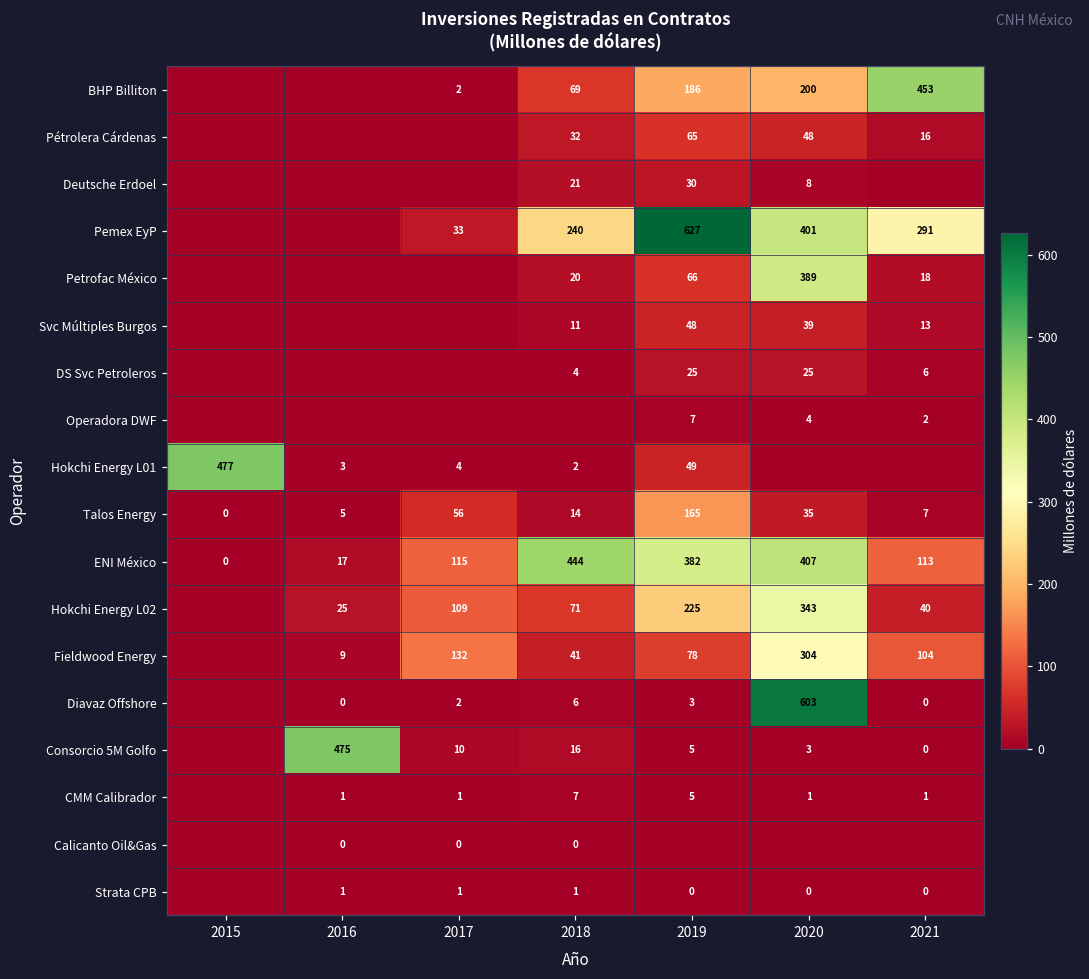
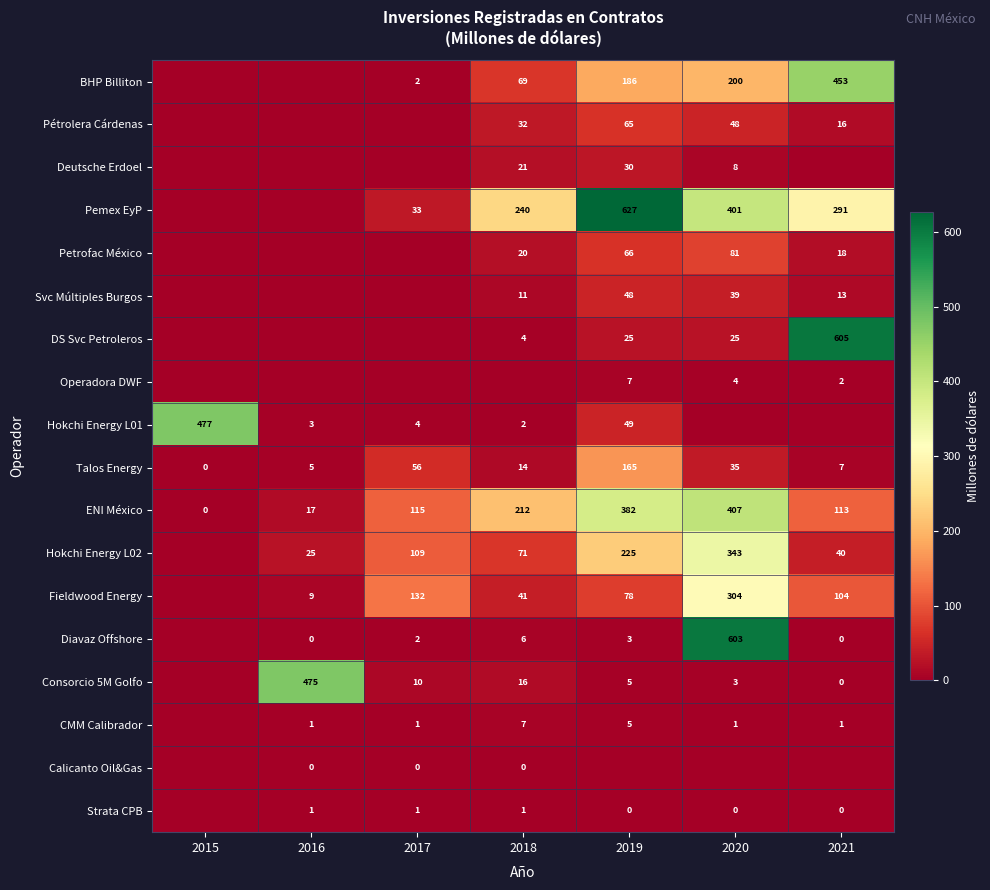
  {
    "BHP Billiton": {
      "2017": 2,
      "2018": 69,
      "2019": 186,
      "2020": 200,
      "2021": 453
    },
    "Pétrolera Cárdenas": {
      "2018": 32,
      "2019": 65,
      "2020": 48,
      "2021": 16
    },
    "Deutsche Erdoel": {
      "2018": 21,
      "2019": 30,
      "2020": 8
    },
    "Pemex EyP": {
      "2017": 33,
      "2018": 240,
      "2019": 627,
      "2020": 401,
      "2021": 291
    },
    "Petrofac México": {
      "2018": 20,
      "2019": 66,
-     "2020": 389,
+     "2020": 81,
      "2021": 18
    },
    "Svc Múltiples Burgos": {
      "2018": 11,
      "2019": 48,
      "2020": 39,
      "2021": 13
    },
    "DS Svc Petroleros": {
      "2018": 4,
      "2019": 25,
      "2020": 25,
-     "2021": 6
+     "2021": 605
    },
    "Operadora DWF": {
      "2019": 7,
      "2020": 4,
      "2021": 2
    },
    "Hokchi Energy L01": {
      "2015": 477,
      "2016": 3,
      "2017": 4,
      "2018": 2,
      "2019": 49
    },
    "Talos Energy": {
      "2015": 0,
      "2016": 5,
      "2017": 56,
      "2018": 14,
      "2019": 165,
      "2020": 35,
      "2021": 7
    },
    "ENI México": {
      "2015": 0,
      "2016": 17,
      "2017": 115,
-     "2018": 444,
+     "2018": 212,
      "2019": 382,
      "2020": 407,
      "2021": 113
    },
    "Hokchi Energy L02": {
      "2016": 25,
      "2017": 109,
      "2018": 71,
      "2019": 225,
      "2020": 343,
      "2021": 40
    },
    "Fieldwood Energy": {
      "2016": 9,
      "2017": 132,
      "2018": 41,
      "2019": 78,
      "2020": 304,
      "2021": 104
    },
    "Diavaz Offshore": {
      "2016": 0,
      "2017": 2,
      "2018": 6,
      "2019": 3,
      "2020": 603,
      "2021": 0
    },
    "Consorcio 5M Golfo": {
      "2016": 475,
      "2017": 10,
      "2018": 16,
      "2019": 5,
      "2020": 3,
      "2021": 0
    },
    "CMM Calibrador": {
      "2016": 1,
      "2017": 1,
      "2018": 7,
      "2019": 5,
      "2020": 1,
      "2021": 1
    },
    "Calicanto Oil&Gas": {
      "2016": 0,
      "2017": 0,
      "2018": 0
    },
    "Strata CPB": {
      "2016": 1,
      "2017": 1,
      "2018": 1,
      "2019": 0,
      "2020": 0,
      "2021": 0
    }
  }
